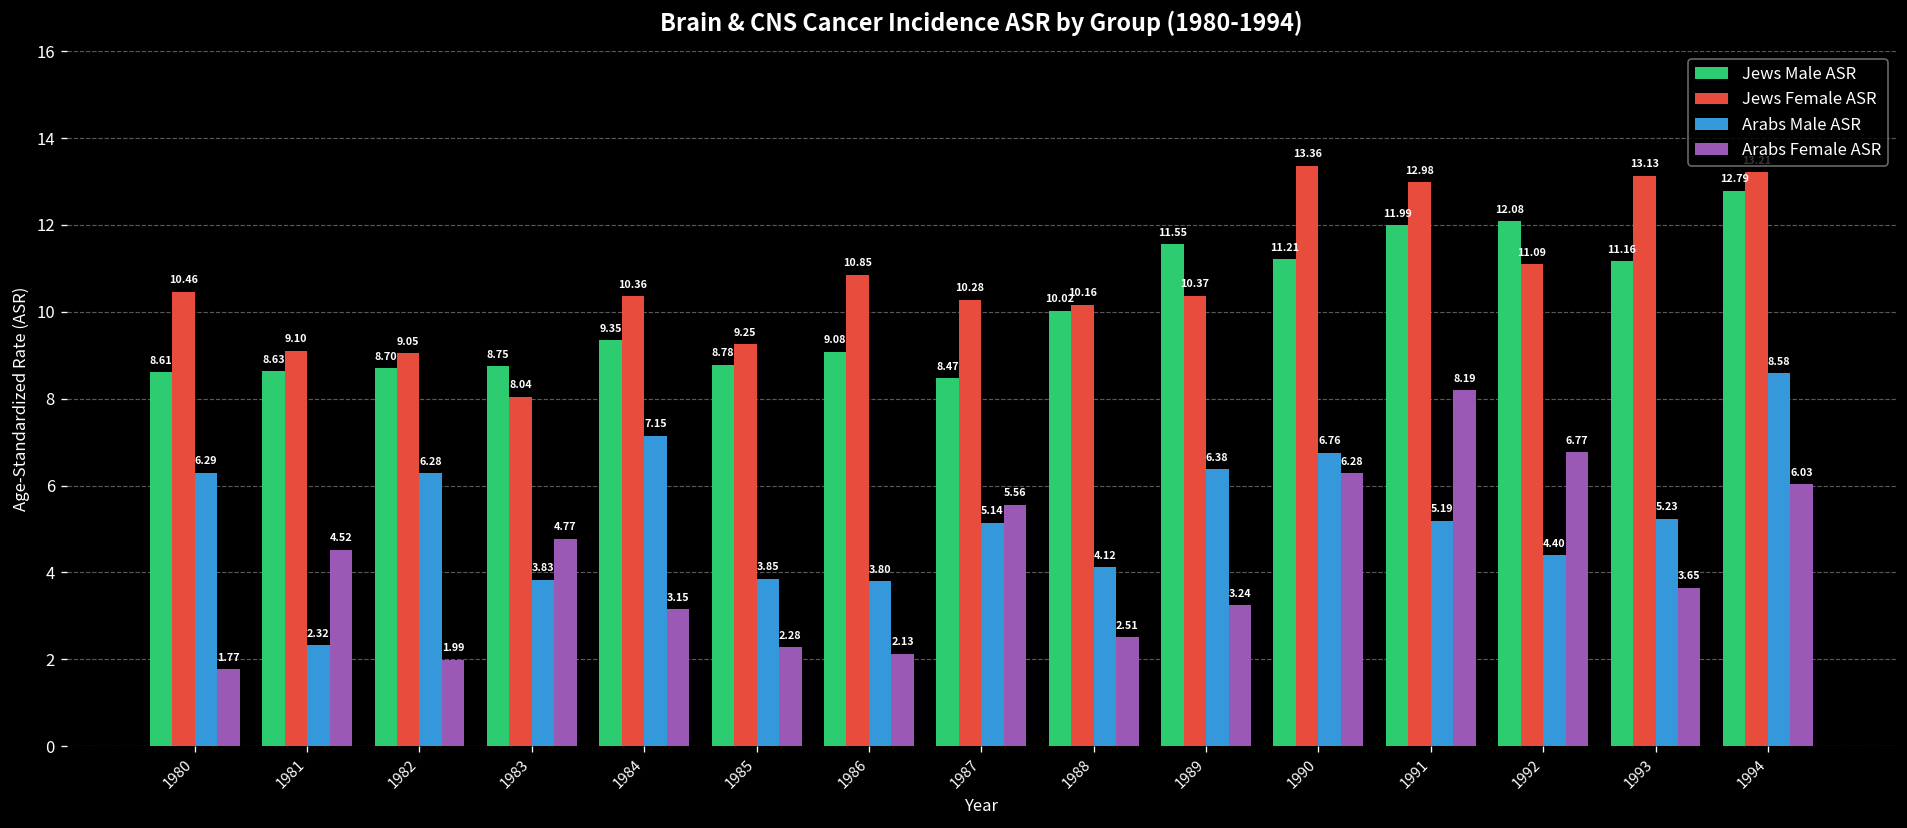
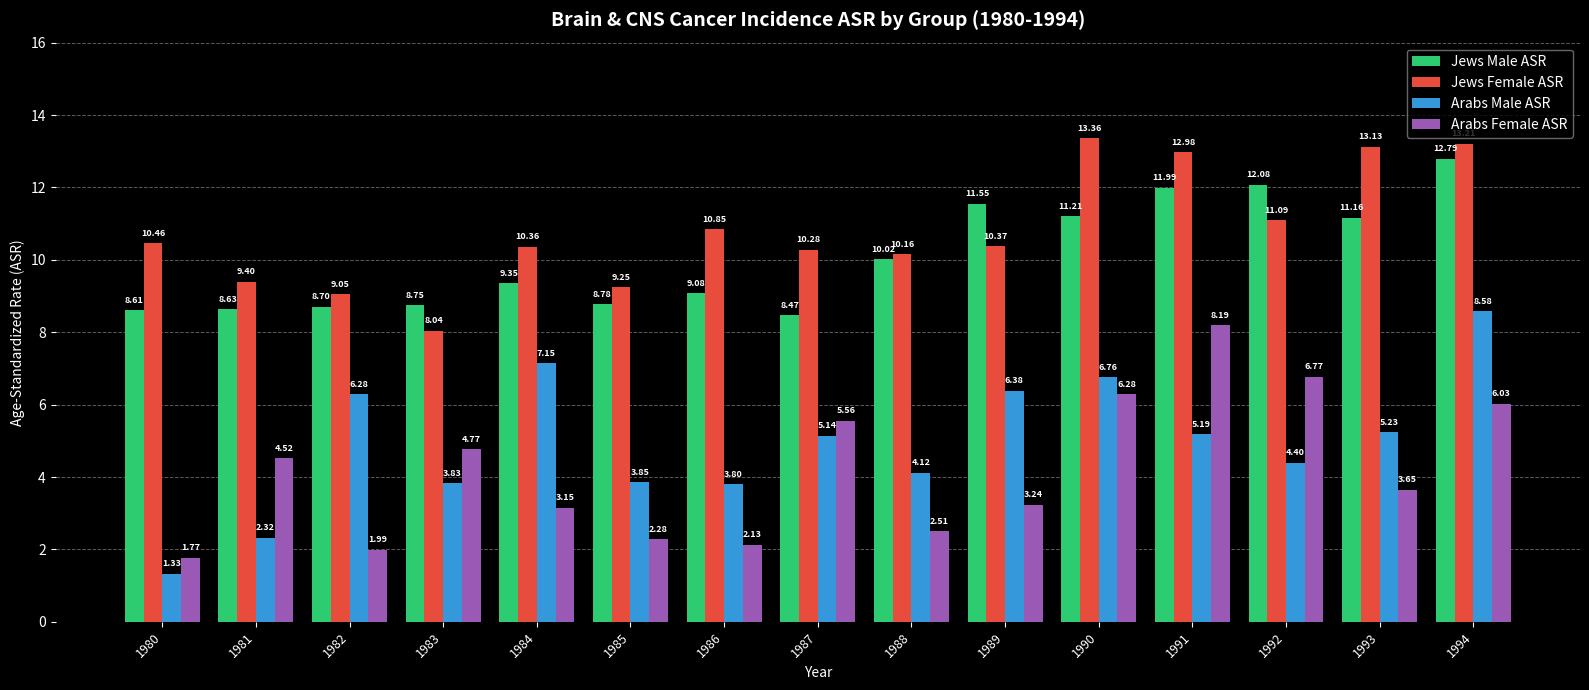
  {
    "Jews Male ASR": {
      "1980": 8.61,
      "1981": 8.63,
      "1982": 8.70,
      "1983": 8.75,
      "1984": 9.35,
      "1985": 8.78,
      "1986": 9.08,
      "1987": 8.47,
      "1988": 10.02,
      "1989": 11.55,
      "1990": 11.21,
      "1991": 11.99,
      "1992": 12.08,
      "1993": 11.16,
      "1994": 12.79
    },
    "Jews Female ASR": {
      "1980": 10.46,
-     "1981": 9.10,
+     "1981": 9.40,
      "1982": 9.05,
      "1983": 8.04,
      "1984": 10.36,
      "1985": 9.25,
      "1986": 10.85,
      "1987": 10.28,
      "1988": 10.16,
      "1989": 10.37,
      "1990": 13.36,
      "1991": 12.98,
      "1992": 11.09,
      "1993": 13.13
    },
    "Arabs Male ASR": {
-     "1980": 6.29,
+     "1980": 1.33,
      "1981": 2.32,
      "1982": 6.28,
      "1983": 3.83,
      "1984": 7.15,
      "1985": 3.85,
      "1986": 3.80,
      "1987": 5.14,
      "1988": 4.12,
      "1989": 6.38,
      "1990": 6.76,
      "1991": 5.19,
      "1992": 4.40,
      "1993": 5.23,
      "1994": 8.58
    },
    "Arabs Female ASR": {
      "1980": 1.77,
      "1981": 4.52,
      "1982": 1.99,
      "1983": 4.77,
      "1984": 3.15,
      "1985": 2.28,
      "1986": 2.13,
      "1987": 5.56,
      "1988": 2.51,
      "1989": 3.24,
      "1990": 6.28,
      "1991": 8.19,
      "1992": 6.77,
      "1993": 3.65,
      "1994": 6.03
    }
  }
